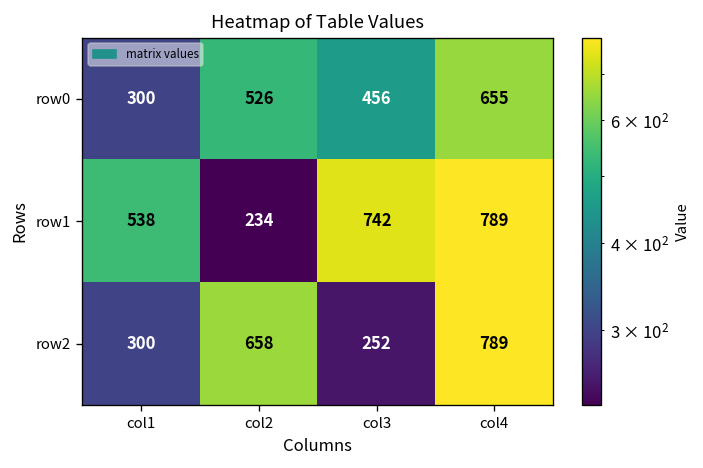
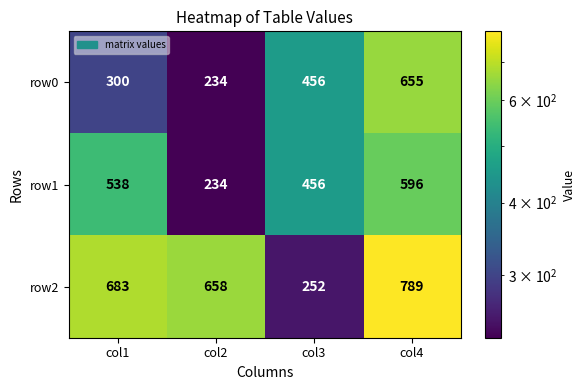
  {
    "row0": {
      "col1": 300,
-     "col2": 526,
+     "col2": 234,
      "col3": 456,
      "col4": 655
    },
    "row1": {
      "col1": 538,
      "col2": 234,
-     "col3": 742,
-     "col4": 789
+     "col3": 456,
+     "col4": 596
    },
    "row2": {
-     "col1": 300,
+     "col1": 683,
      "col2": 658,
      "col3": 252,
      "col4": 789
    }
  }
